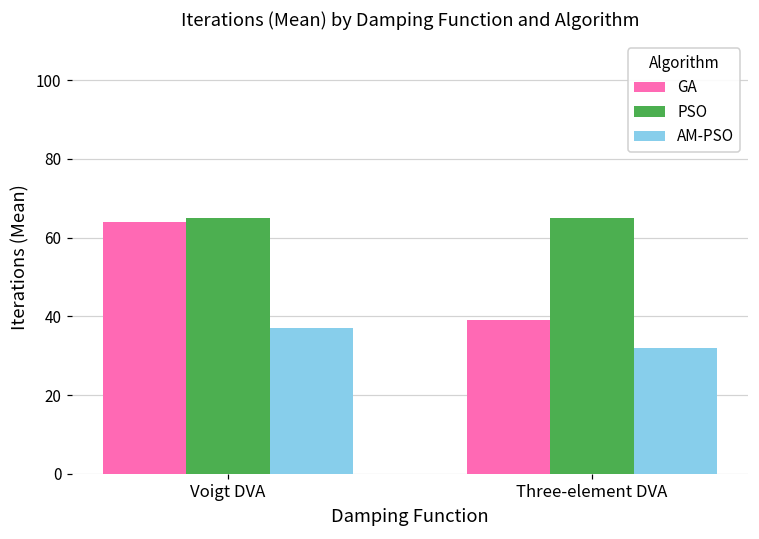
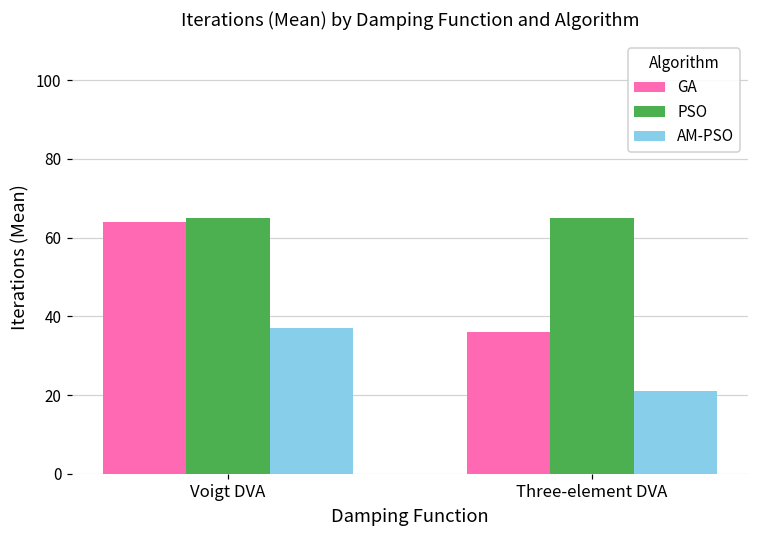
  {
    "GA": {
      "Voigt DVA": 64,
-     "Three-element DVA": 39
+     "Three-element DVA": 36
    },
    "PSO": {
      "Voigt DVA": 65,
      "Three-element DVA": 65
    },
    "AM-PSO": {
      "Voigt DVA": 37,
-     "Three-element DVA": 32
+     "Three-element DVA": 21
    }
  }
